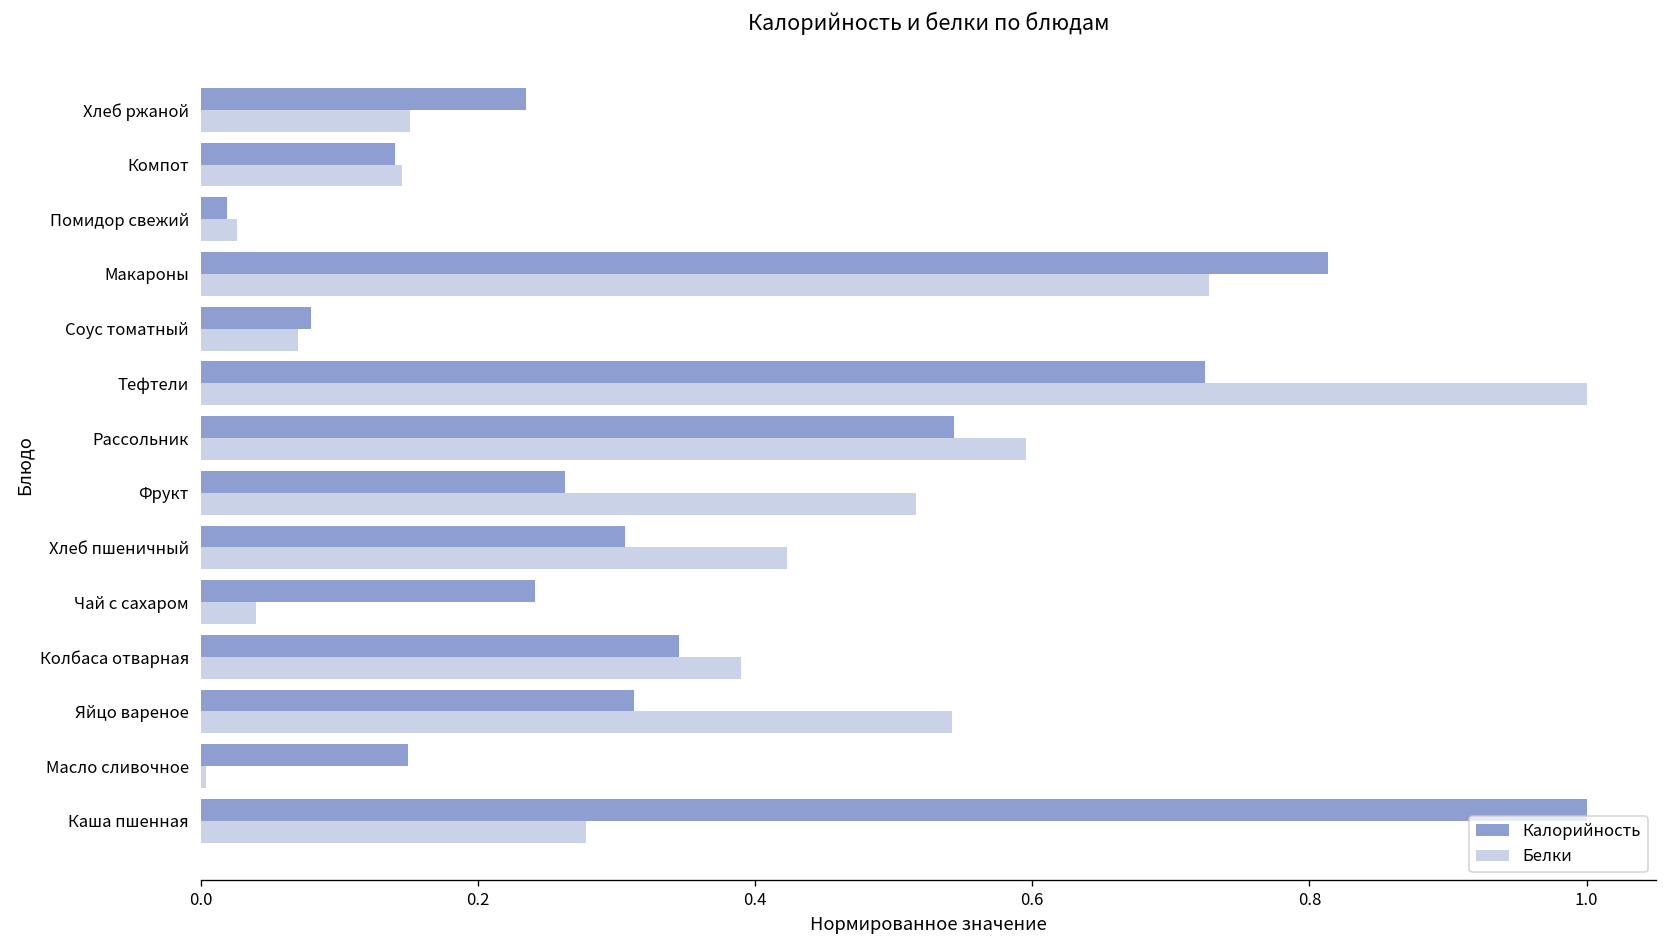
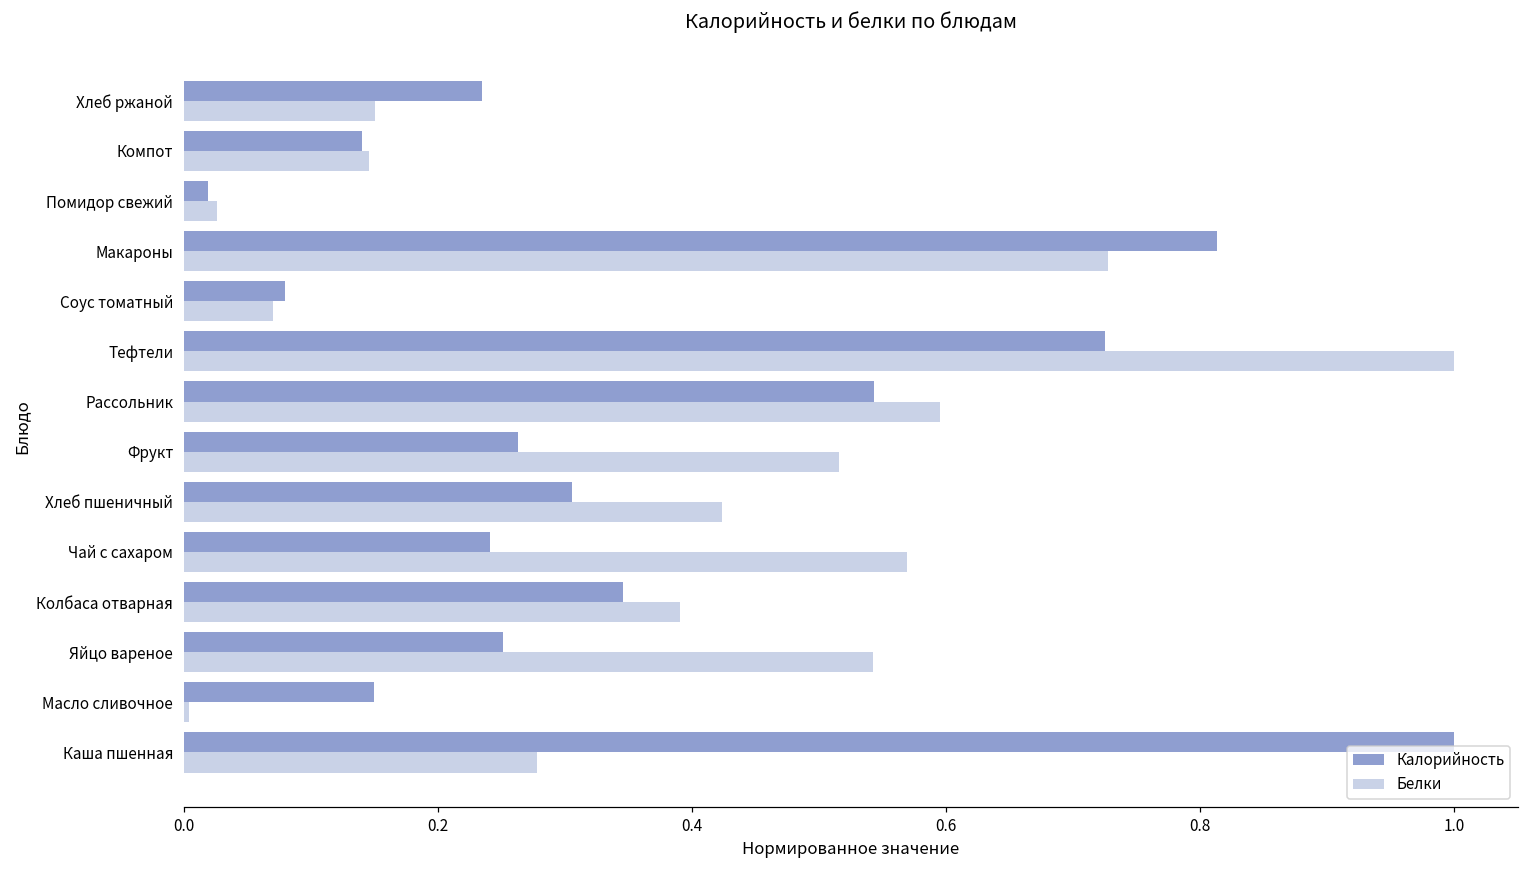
  {
    "Калорийность": {
      "Хлеб ржаной": 0.235,
      "Компот": 0.141,
      "Помидор свежий": 0.019,
      "Макароны": 0.813,
      "Соус томатный": 0.079,
      "Тефтели": 0.725,
      "Рассольник": 0.543,
      "Фрукт": 0.263,
      "Хлеб пшеничный": 0.306,
      "Чай с сахаром": 0.241,
      "Колбаса отварная": 0.345,
-     "Яйцо вареное": 0.312,
+     "Яйцо вареное": 0.251,
      "Масло сливочное": 0.150,
      "Каша пшенная": 1.000
    },
    "Белки": {
      "Хлеб ржаной": 0.151,
      "Компот": 0.146,
      "Помидор свежий": 0.026,
      "Макароны": 0.728,
      "Соус томатный": 0.070,
      "Тефтели": 1.000,
      "Рассольник": 0.595,
      "Фрукт": 0.516,
      "Хлеб пшеничный": 0.423,
-     "Чай с сахаром": 0.040,
+     "Чай с сахаром": 0.569,
      "Колбаса отварная": 0.390,
      "Яйцо вареное": 0.542,
      "Масло сливочное": 0.004,
      "Каша пшенная": 0.278
    }
  }
